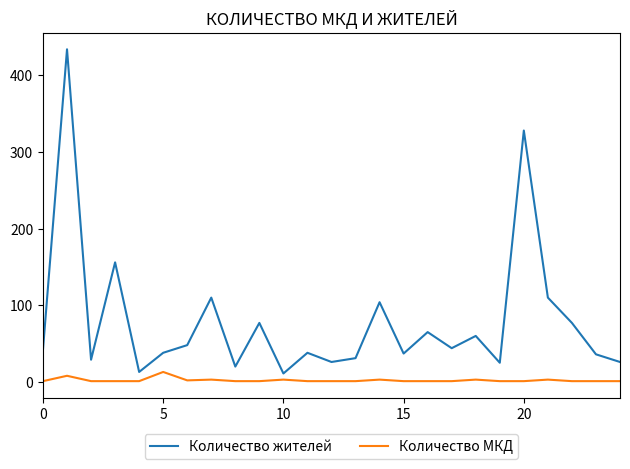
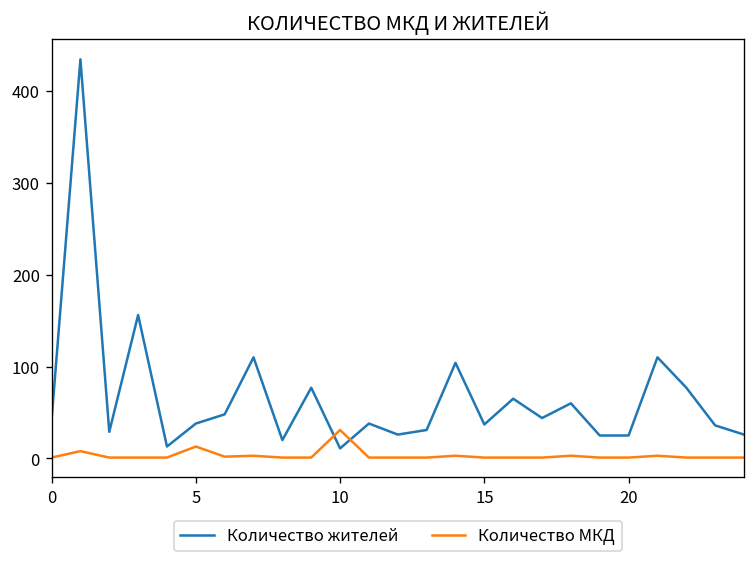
  {
    "Количество жителей": {
      "0": 40,
      "5": 40,
      "10": 10,
      "15": 40,
-     "20": 330
+     "20": 30
    },
    "Количество МКД": {
      "0": 0,
      "5": 10,
-     "10": 0,
+     "10": 30,
      "15": 0,
      "20": 0
    }
  }
